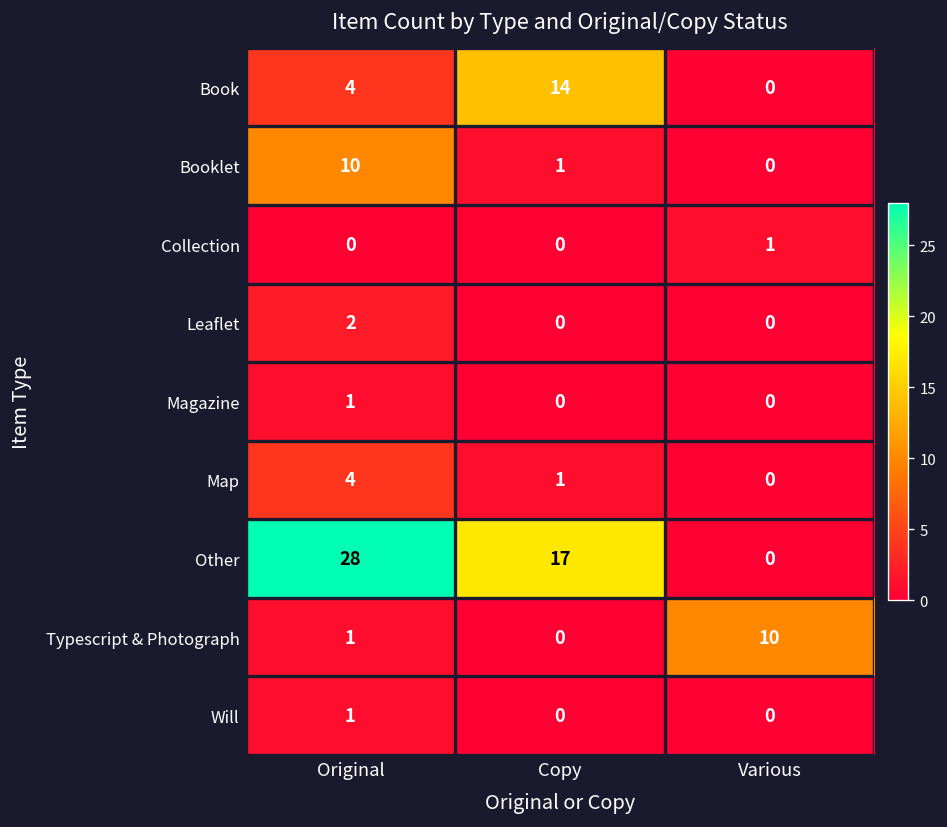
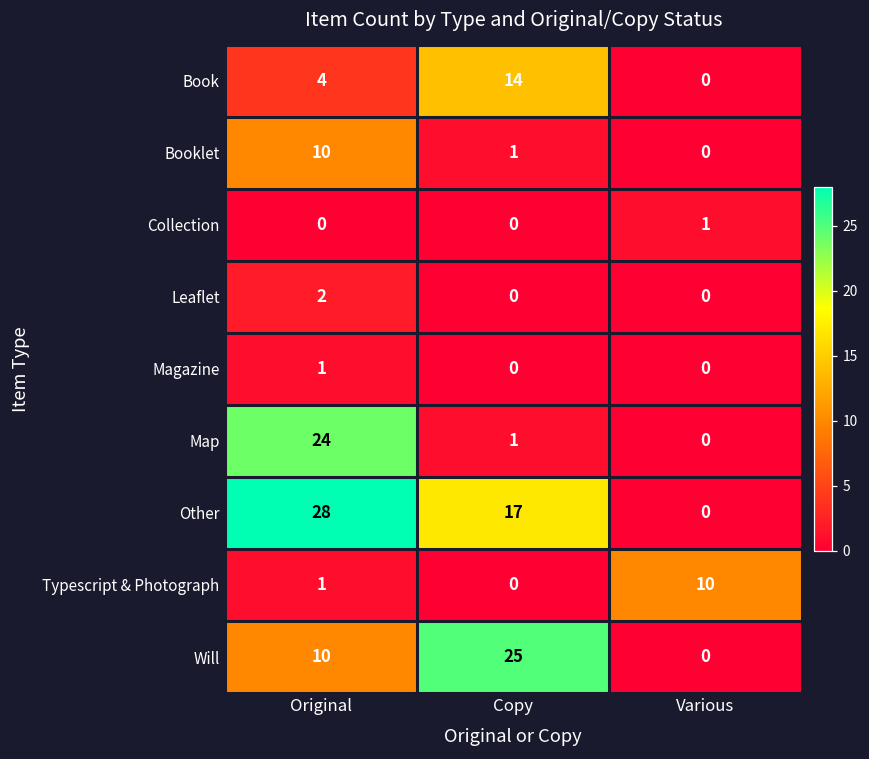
  {
    "Book": {
      "Original": 4,
      "Copy": 14,
      "Various": 0
    },
    "Booklet": {
      "Original": 10,
      "Copy": 1,
      "Various": 0
    },
    "Collection": {
      "Original": 0,
      "Copy": 0,
      "Various": 1
    },
    "Leaflet": {
      "Original": 2,
      "Copy": 0,
      "Various": 0
    },
    "Magazine": {
      "Original": 1,
      "Copy": 0,
      "Various": 0
    },
    "Map": {
-     "Original": 4,
+     "Original": 24,
      "Copy": 1,
      "Various": 0
    },
    "Other": {
      "Original": 28,
      "Copy": 17,
      "Various": 0
    },
    "Typescript & Photograph": {
      "Original": 1,
      "Copy": 0,
      "Various": 10
    },
    "Will": {
-     "Original": 1,
-     "Copy": 0,
+     "Original": 10,
+     "Copy": 25,
      "Various": 0
    }
  }
